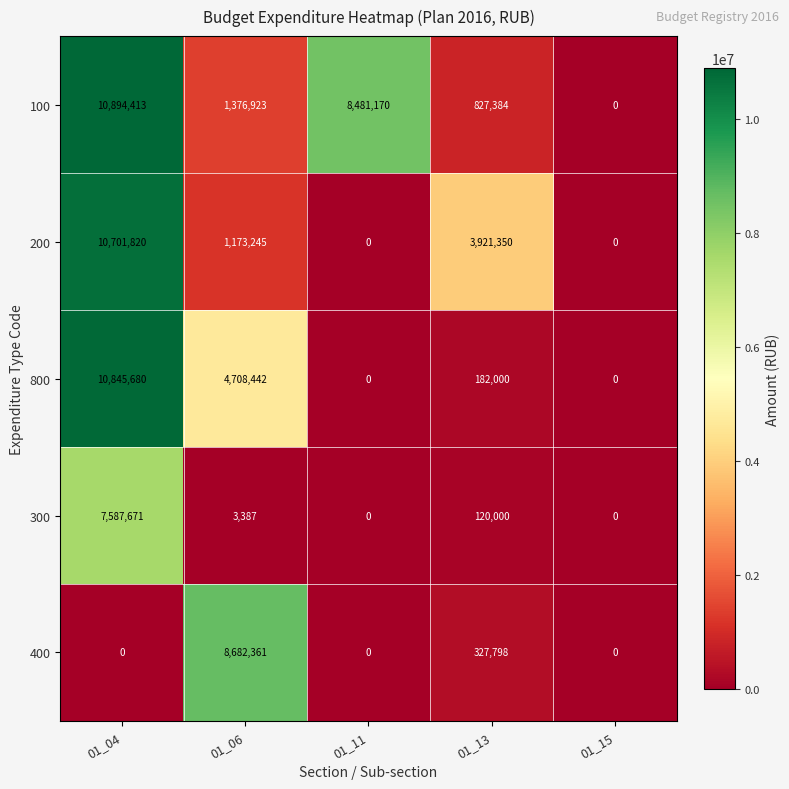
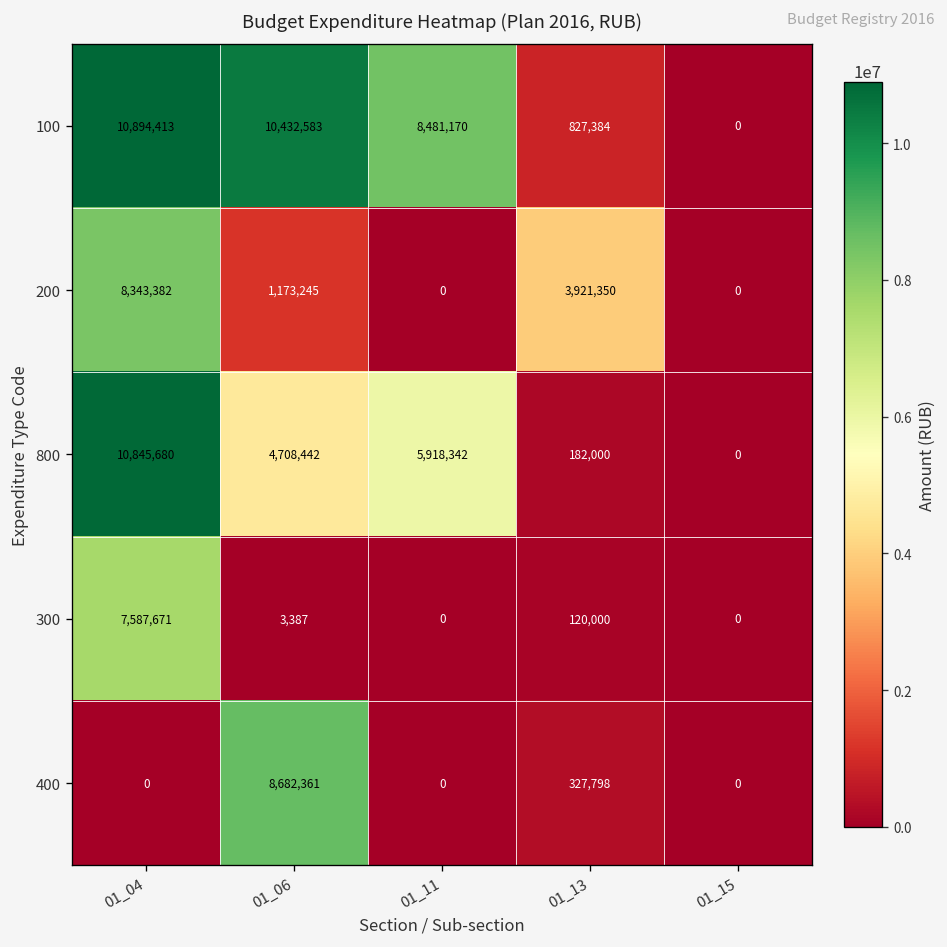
  {
    "100": {
      "01_04": "10,894,413",
-     "01_06": "1,376,923",
+     "01_06": "10,432,583",
      "01_11": "8,481,170",
      "01_13": "827,384",
      "01_15": "0"
    },
    "200": {
-     "01_04": "10,701,820",
+     "01_04": "8,343,382",
      "01_06": "1,173,245",
      "01_11": "0",
      "01_13": "3,921,350",
      "01_15": "0"
    },
    "800": {
      "01_04": "10,845,680",
      "01_06": "4,708,442",
-     "01_11": "0",
+     "01_11": "5,918,342",
      "01_13": "182,000",
      "01_15": "0"
    },
    "300": {
      "01_04": "7,587,671",
      "01_06": "3,387",
      "01_11": "0",
      "01_13": "120,000",
      "01_15": "0"
    },
    "400": {
      "01_04": "0",
      "01_06": "8,682,361",
      "01_11": "0",
      "01_13": "327,798",
      "01_15": "0"
    }
  }
